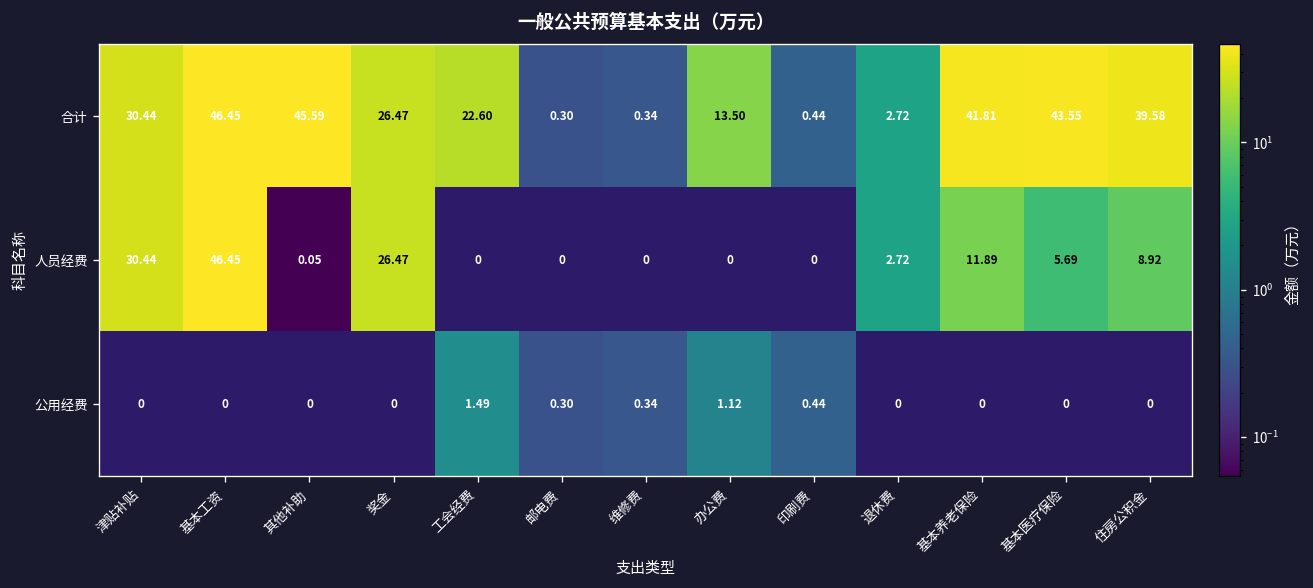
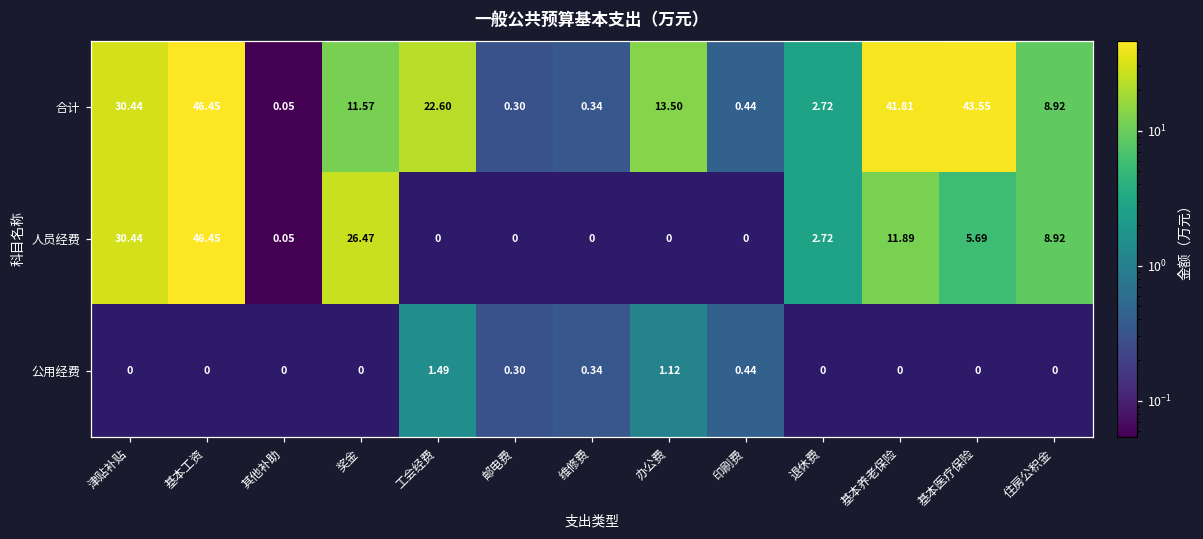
  {
    "合计": {
      "津贴补贴": 30.44,
      "基本工资": 46.45,
-     "其他补助": 45.59,
-     "奖金": 26.47,
+     "其他补助": 0.05,
+     "奖金": 11.57,
      "工会经费": 22.60,
      "邮电费": 0.30,
      "维修费": 0.34,
      "办公费": 13.50,
      "印刷费": 0.44,
      "退休费": 2.72,
      "基本养老保险": 41.81,
      "基本医疗保险": 43.55,
-     "住房公积金": 39.58
+     "住房公积金": 8.92
    },
    "人员经费": {
      "津贴补贴": 30.44,
      "基本工资": 46.45,
      "其他补助": 0.05,
      "奖金": 26.47,
      "工会经费": 0,
      "邮电费": 0,
      "维修费": 0,
      "办公费": 0,
      "印刷费": 0,
      "退休费": 2.72,
      "基本养老保险": 11.89,
      "基本医疗保险": 5.69,
      "住房公积金": 8.92
    },
    "公用经费": {
      "津贴补贴": 0,
      "基本工资": 0,
      "其他补助": 0,
      "奖金": 0,
      "工会经费": 1.49,
      "邮电费": 0.30,
      "维修费": 0.34,
      "办公费": 1.12,
      "印刷费": 0.44,
      "退休费": 0,
      "基本养老保险": 0,
      "基本医疗保险": 0,
      "住房公积金": 0
    }
  }
